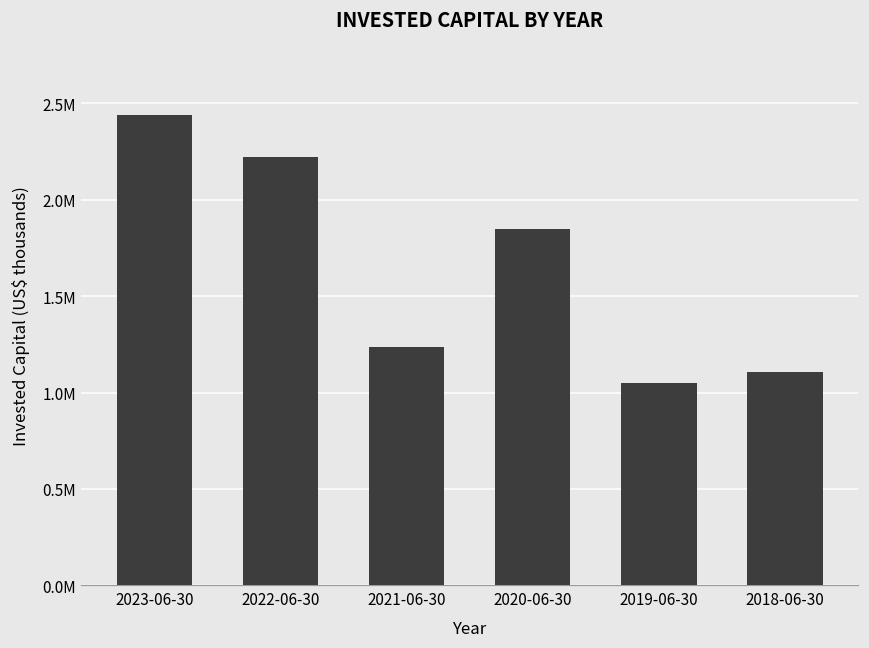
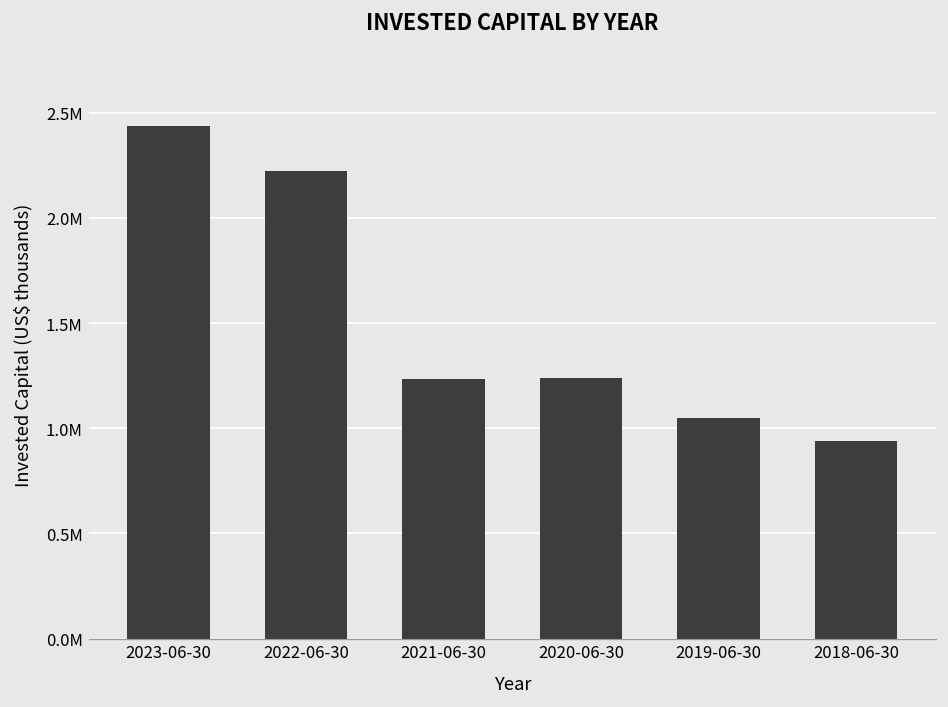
  {
    "2023-06-30": 2440000,
    "2022-06-30": 2220000,
    "2021-06-30": 1230000,
-   "2020-06-30": 1850000,
+   "2020-06-30": 1240000,
    "2019-06-30": 1050000,
-   "2018-06-30": 1110000
+   "2018-06-30": 940000
  }
